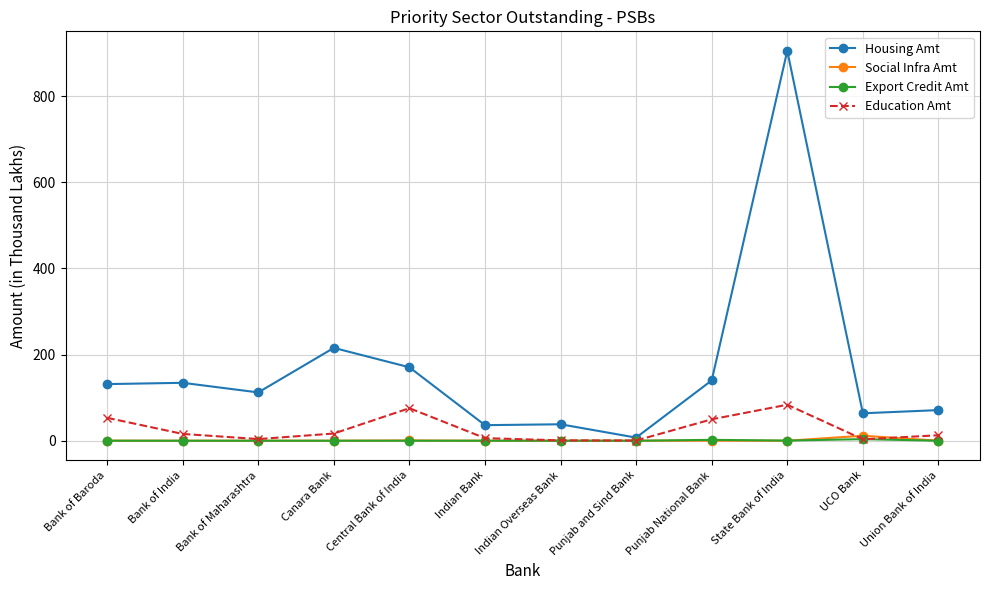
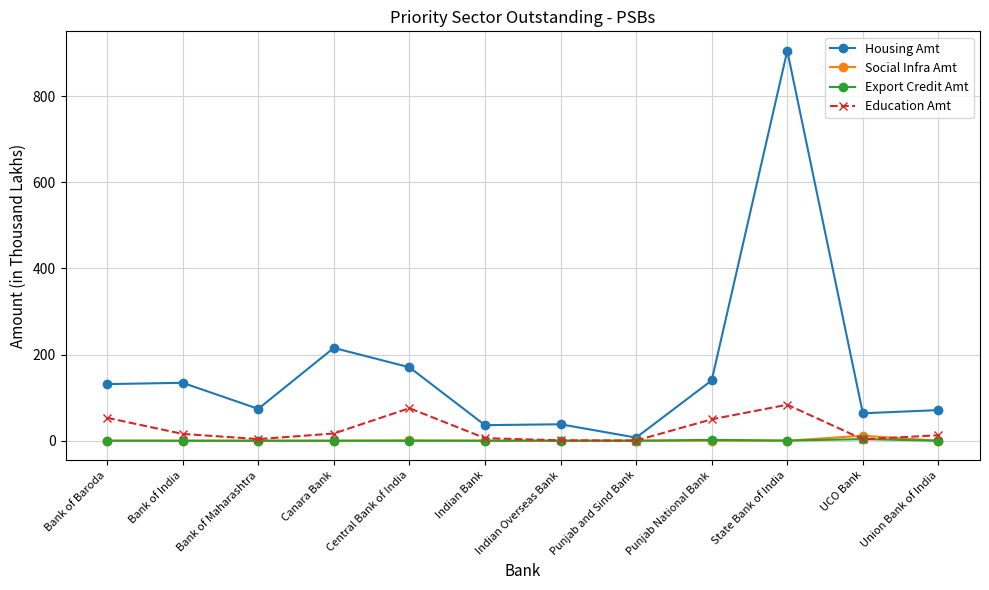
  {
    "Housing Amt": {
      "Bank of Baroda": 130,
      "Bank of India": 130,
-     "Bank of Maharashtra": 110,
+     "Bank of Maharashtra": 70,
      "Canara Bank": 220,
      "Central Bank of India": 170,
      "Indian Bank": 40,
      "Indian Overseas Bank": 40,
      "Punjab and Sind Bank": 10,
      "Punjab National Bank": 140,
      "State Bank of India": 900,
      "UCO Bank": 60,
      "Union Bank of India": 70
    },
    "Social Infra Amt": {
      "UCO Bank": 10
    },
    "Education Amt": {
      "Bank of Baroda": 50,
      "Bank of India": 20,
      "Canara Bank": 20,
      "Central Bank of India": 80,
      "Indian Bank": 10,
      "Punjab National Bank": 50,
      "State Bank of India": 80,
      "Union Bank of India": 10
    }
  }
